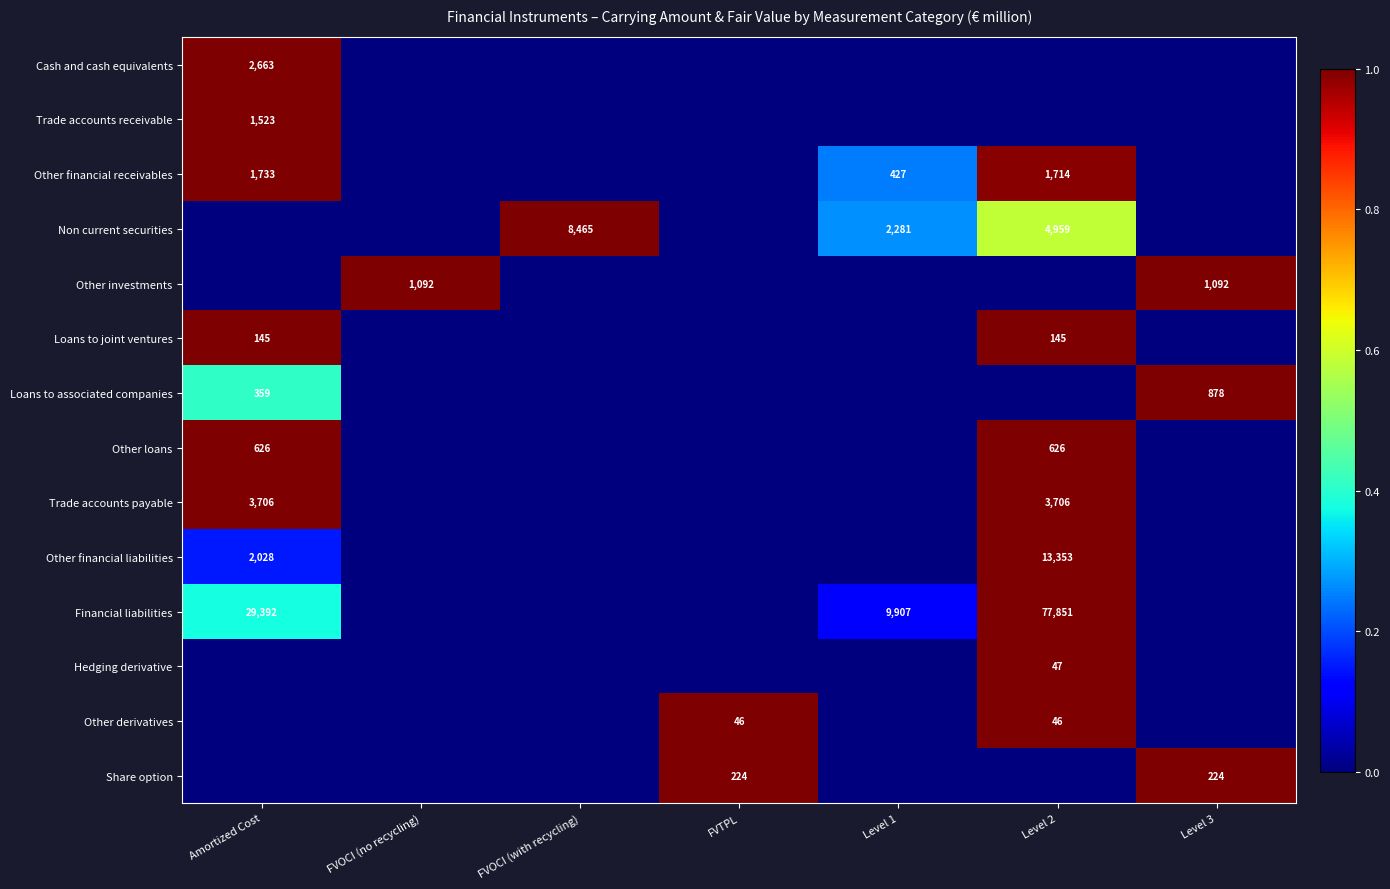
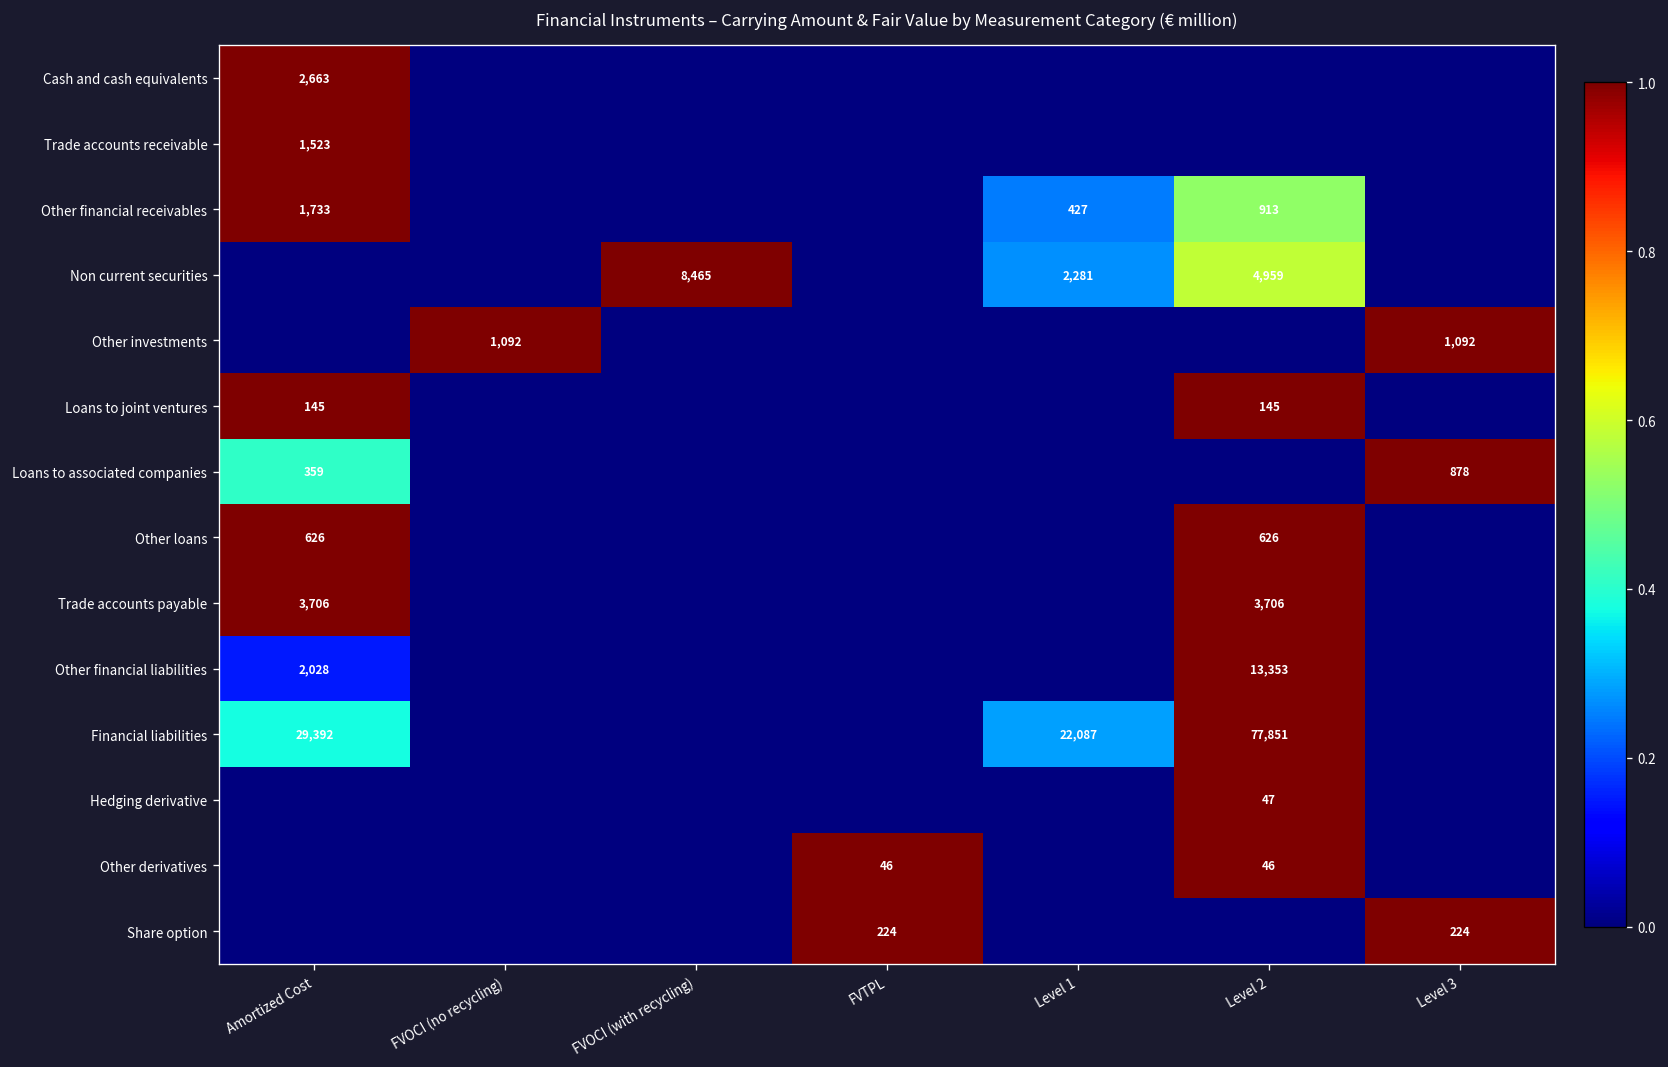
  {
    "Cash and cash equivalents": {
      "Amortized Cost": "2,663"
    },
    "Trade accounts receivable": {
      "Amortized Cost": "1,523"
    },
    "Other financial receivables": {
      "Amortized Cost": "1,733",
      "Level 1": "427",
-     "Level 2": "1,714"
+     "Level 2": "913"
    },
    "Non current securities": {
      "FVOCI (with recycling)": "8,465",
      "Level 1": "2,281",
      "Level 2": "4,959"
    },
    "Other investments": {
      "FVOCI (no recycling)": "1,092",
      "Level 3": "1,092"
    },
    "Loans to joint ventures": {
      "Amortized Cost": "145",
      "Level 2": "145"
    },
    "Loans to associated companies": {
      "Amortized Cost": "359",
      "Level 3": "878"
    },
    "Other loans": {
      "Amortized Cost": "626",
      "Level 2": "626"
    },
    "Trade accounts payable": {
      "Amortized Cost": "3,706",
      "Level 2": "3,706"
    },
    "Other financial liabilities": {
      "Amortized Cost": "2,028",
      "Level 2": "13,353"
    },
    "Financial liabilities": {
      "Amortized Cost": "29,392",
-     "Level 1": "9,907",
+     "Level 1": "22,087",
      "Level 2": "77,851"
    },
    "Hedging derivative": {
      "Level 2": "47"
    },
    "Other derivatives": {
      "FVTPL": "46",
      "Level 2": "46"
    },
    "Share option": {
      "FVTPL": "224",
      "Level 3": "224"
    }
  }
